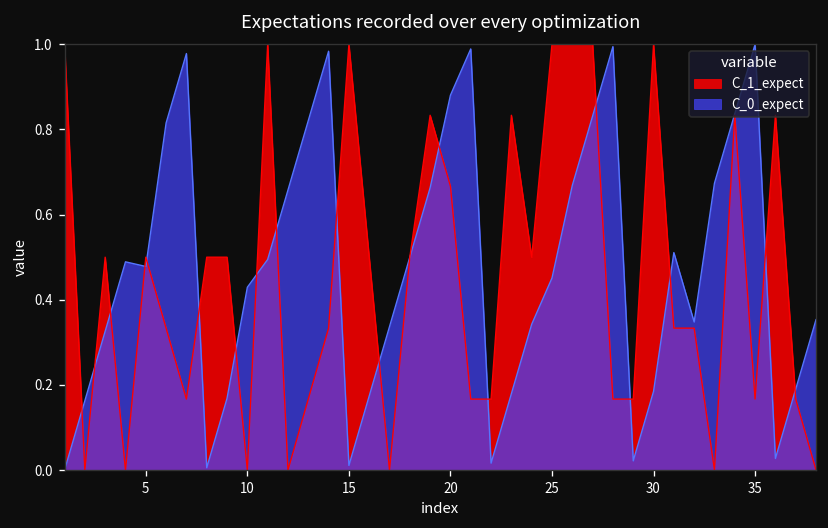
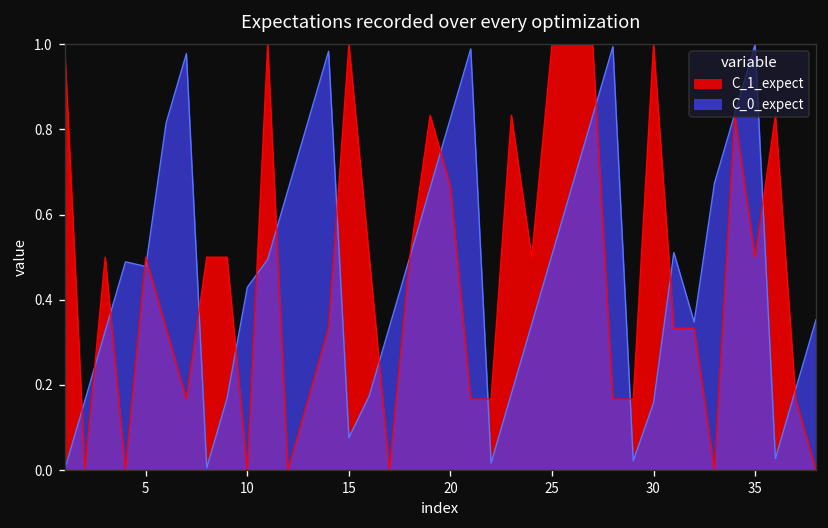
  {
    "C_1_expect": {
      "5": 0.50,
      "10": 0.00,
      "15": 1.00,
      "20": 0.67,
      "25": 1.00,
      "30": 1.00,
-     "35": 0.17
+     "35": 0.50
    },
    "C_0_expect": {
      "5": 0.48,
      "10": 0.43,
-     "15": 0.01,
-     "20": 0.88,
-     "25": 0.45,
-     "30": 0.18,
+     "15": 0.08,
+     "20": 0.83,
+     "25": 0.51,
+     "30": 0.16,
      "35": 1.00
    }
  }
